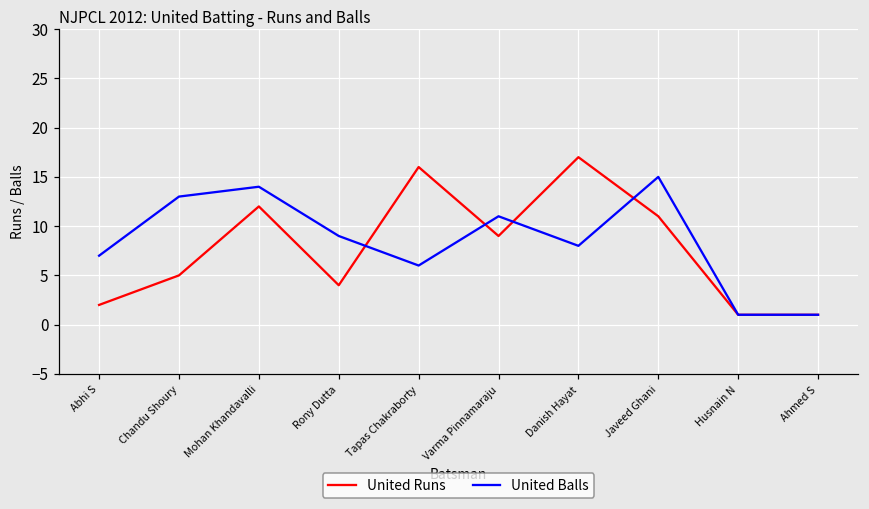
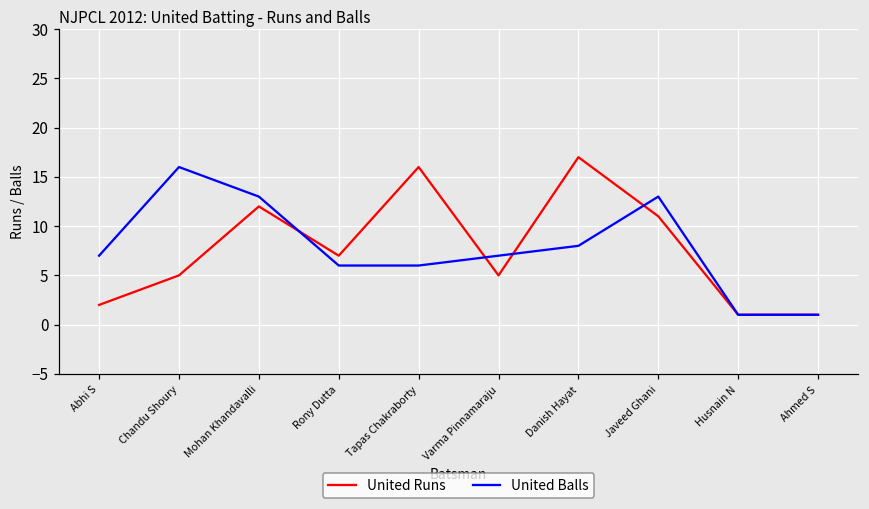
  {
    "United Runs": {
      "Abhi S": 2,
      "Chandu Shoury": 5,
      "Mohan Khandavalli": 12,
-     "Rony Dutta": 4,
+     "Rony Dutta": 7,
      "Tapas Chakraborty": 16,
-     "Varma Pinnamaraju": 9,
+     "Varma Pinnamaraju": 5,
      "Danish Hayat": 17,
      "Javeed Ghani": 11
    },
    "United Balls": {
      "Abhi S": 7,
-     "Chandu Shoury": 13,
-     "Mohan Khandavalli": 14,
-     "Rony Dutta": 9,
+     "Chandu Shoury": 16,
+     "Mohan Khandavalli": 13,
+     "Rony Dutta": 6,
      "Tapas Chakraborty": 6,
-     "Varma Pinnamaraju": 11,
+     "Varma Pinnamaraju": 7,
      "Danish Hayat": 8,
-     "Javeed Ghani": 15
+     "Javeed Ghani": 13
    }
  }
